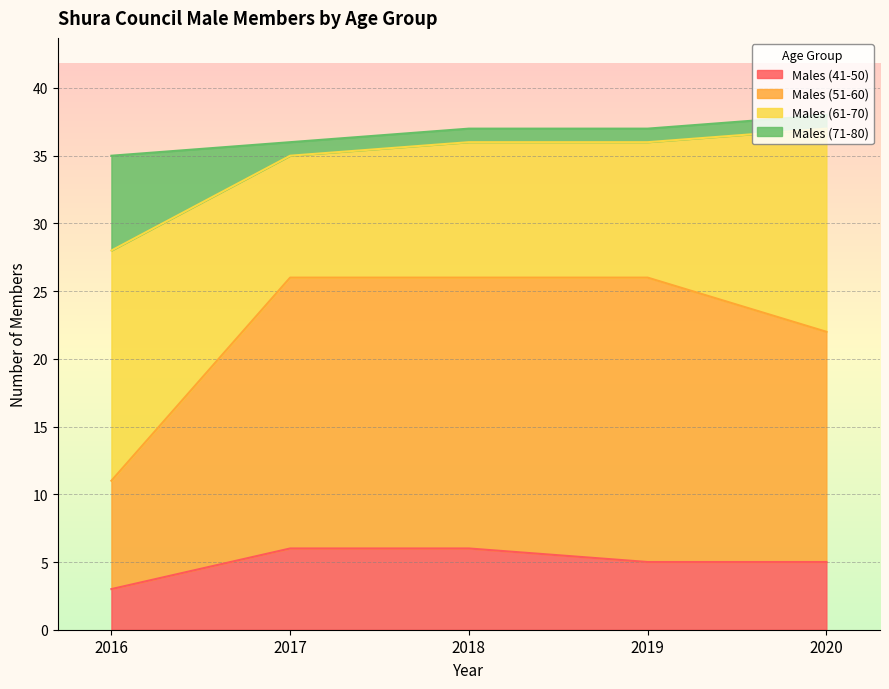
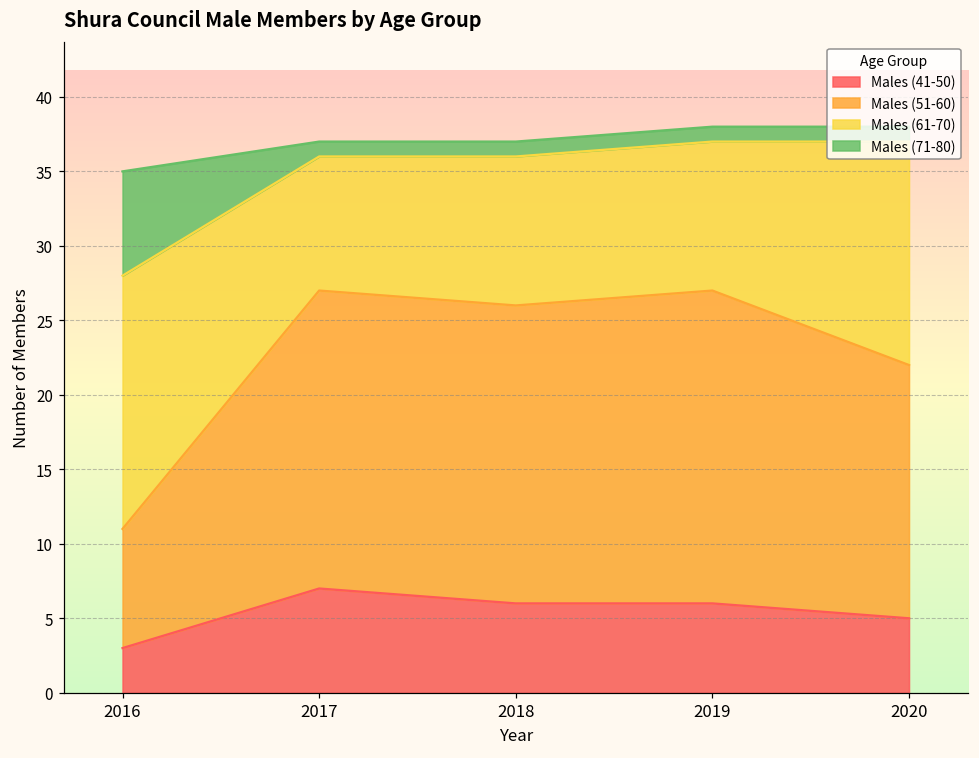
  {
    "Males (41-50)": {
      "2016": 3,
-     "2017": 6,
+     "2017": 7,
      "2018": 6,
-     "2019": 5,
+     "2019": 6,
      "2020": 5
    },
    "Males (71-80)": {
      "2016": 7,
      "2017": 1,
      "2018": 1,
      "2019": 1
    }
  }
